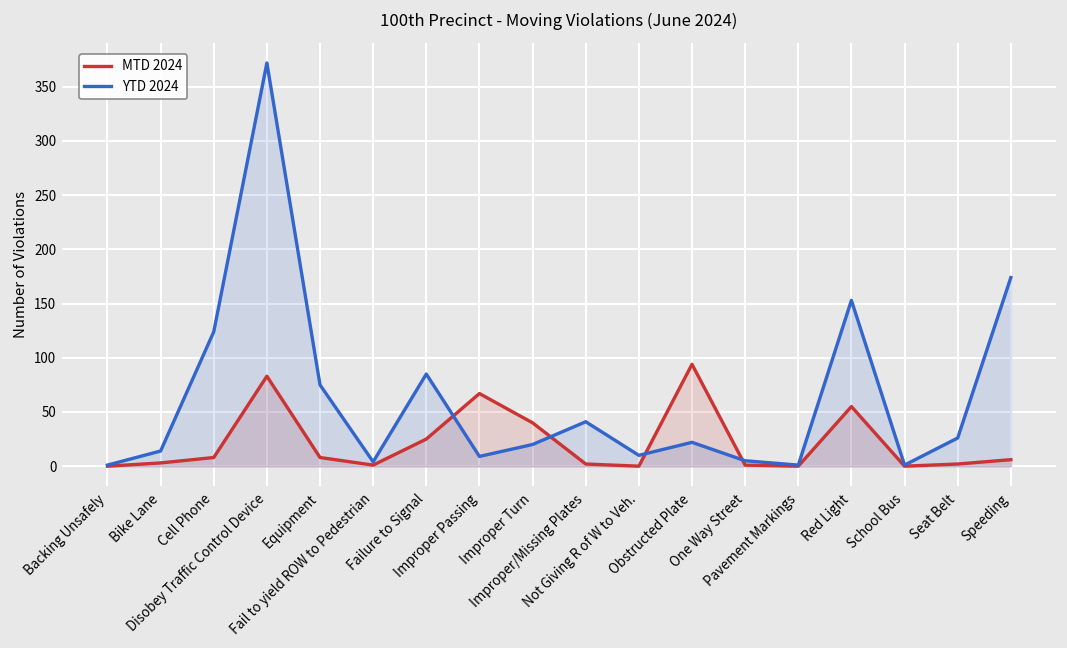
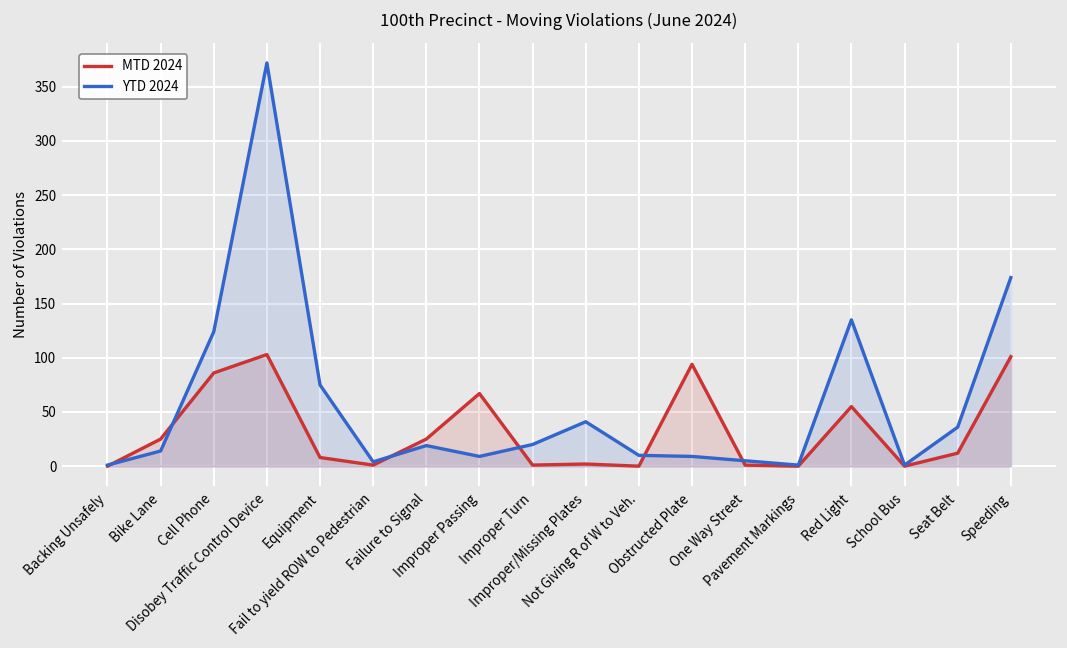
  {
    "MTD 2024": {
-     "Bike Lane": 0,
-     "Cell Phone": 10,
-     "Disobey Traffic Control Device": 80,
+     "Bike Lane": 30,
+     "Cell Phone": 90,
+     "Disobey Traffic Control Device": 100,
      "Equipment": 10,
      "Fail to yield ROW to Pedestrian": 0,
      "Failure to Signal": 30,
      "Improper Passing": 70,
-     "Improper Turn": 40,
+     "Improper Turn": 0,
      "Improper/Missing Plates": 0,
      "Not Giving R of W to Veh.": 0,
      "Obstructed Plate": 90,
      "One Way Street": 0,
      "Red Light": 60,
-     "Seat Belt": 0,
-     "Speeding": 10
+     "Seat Belt": 10,
+     "Speeding": 100
    },
    "YTD 2024": {
      "Bike Lane": 10,
      "Cell Phone": 120,
      "Disobey Traffic Control Device": 370,
      "Equipment": 80,
      "Fail to yield ROW to Pedestrian": 0,
-     "Failure to Signal": 90,
+     "Failure to Signal": 20,
      "Improper Passing": 10,
      "Improper Turn": 20,
      "Improper/Missing Plates": 40,
      "Not Giving R of W to Veh.": 10,
-     "Obstructed Plate": 20,
+     "Obstructed Plate": 10,
      "One Way Street": 10,
-     "Red Light": 150,
-     "Seat Belt": 30,
+     "Red Light": 140,
+     "Seat Belt": 40,
      "Speeding": 170
    }
  }
